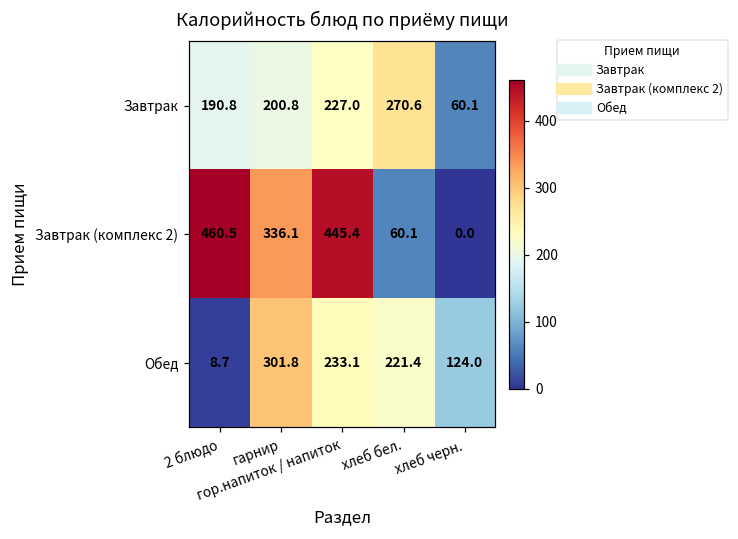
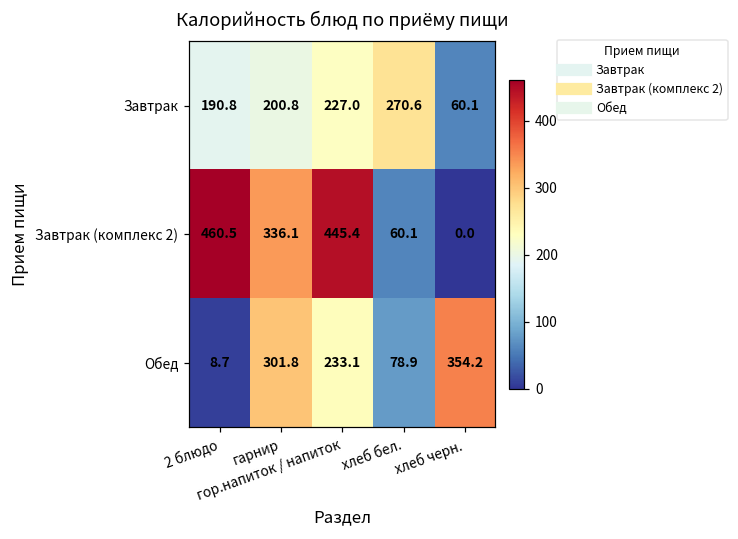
  {
    "Завтрак": {
      "2 блюдо": 190.8,
      "гарнир": 200.8,
      "гор.напиток / напиток": 227.0,
      "хлеб бел.": 270.6,
      "хлеб черн.": 60.1
    },
    "Завтрак (комплекс 2)": {
      "2 блюдо": 460.5,
      "гарнир": 336.1,
      "гор.напиток / напиток": 445.4,
      "хлеб бел.": 60.1,
      "хлеб черн.": 0.0
    },
    "Обед": {
      "2 блюдо": 8.7,
      "гарнир": 301.8,
      "гор.напиток / напиток": 233.1,
-     "хлеб бел.": 221.4,
-     "хлеб черн.": 124.0
+     "хлеб бел.": 78.9,
+     "хлеб черн.": 354.2
    }
  }
